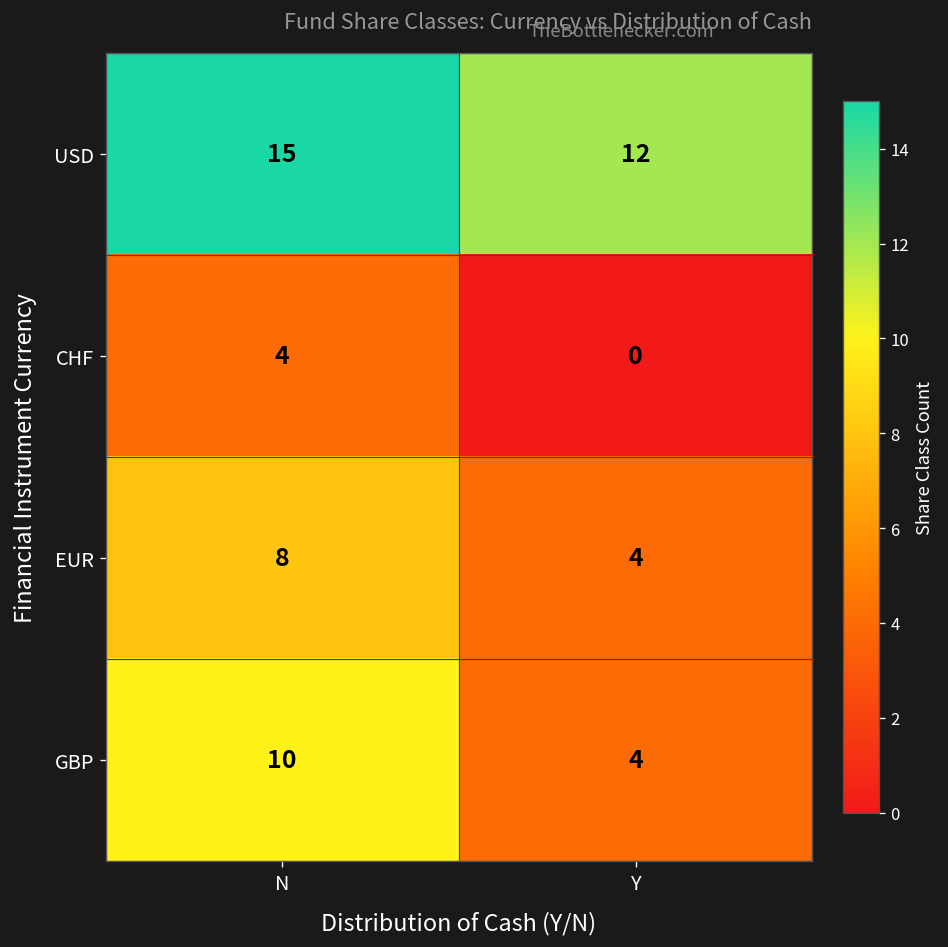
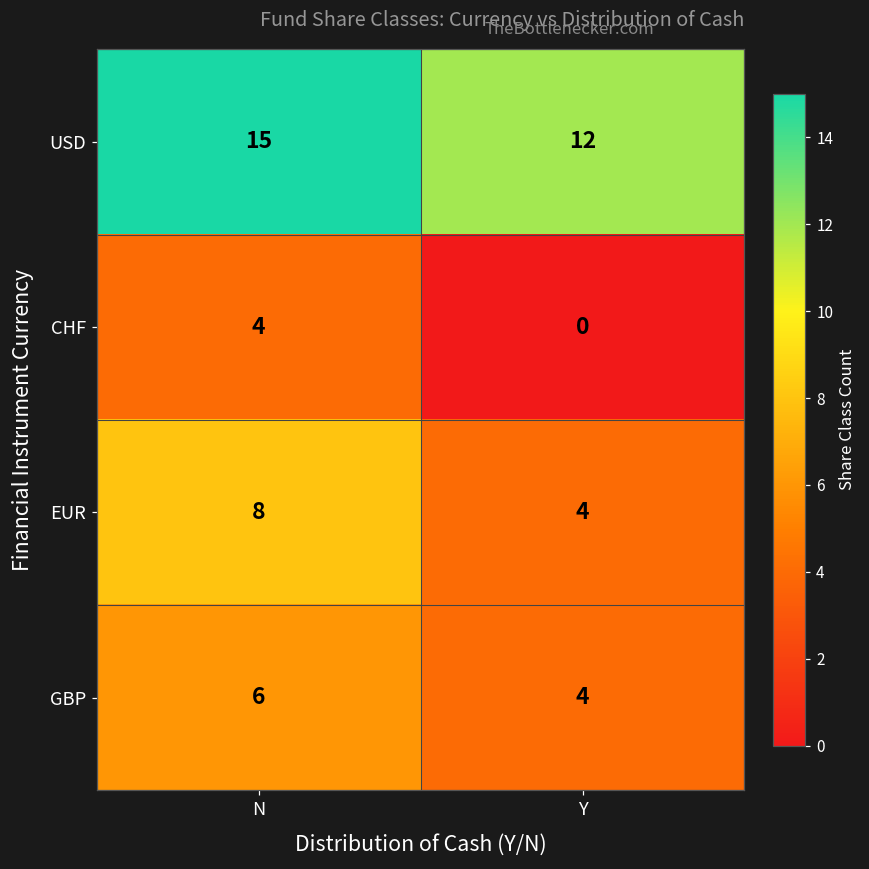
  {
    "USD": {
      "N": 15,
      "Y": 12
    },
    "CHF": {
      "N": 4,
      "Y": 0
    },
    "EUR": {
      "N": 8,
      "Y": 4
    },
    "GBP": {
-     "N": 10,
+     "N": 6,
      "Y": 4
    }
  }
